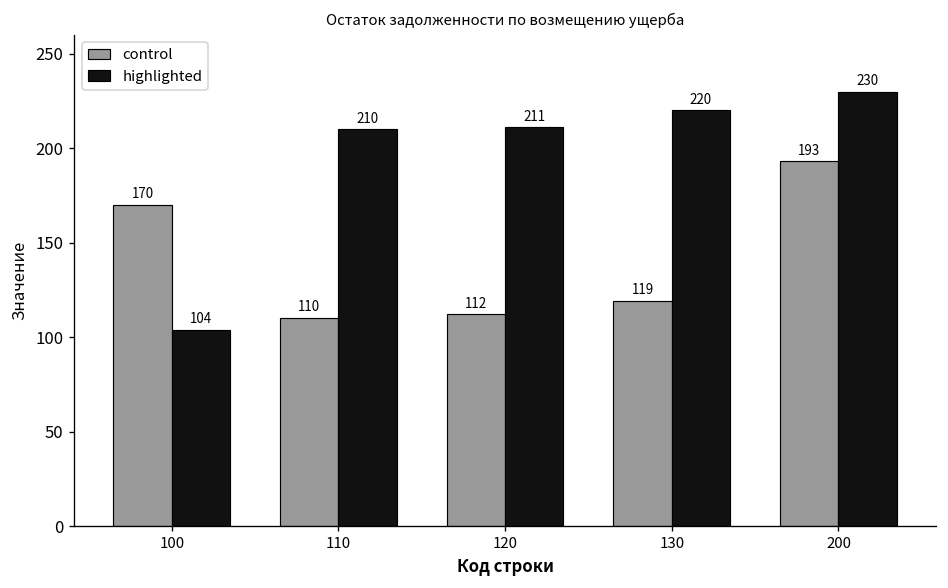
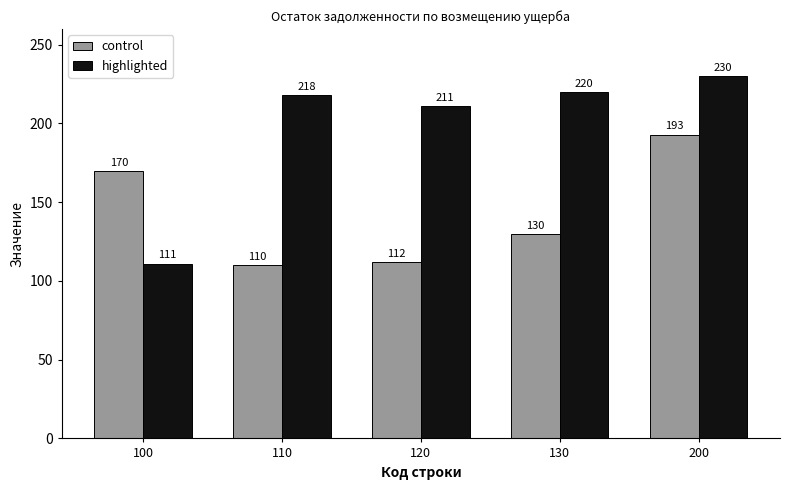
  {
    "control": {
      "100": 170,
      "110": 110,
      "120": 112,
-     "130": 119,
+     "130": 130,
      "200": 193
    },
    "highlighted": {
-     "100": 104,
-     "110": 210,
+     "100": 111,
+     "110": 218,
      "120": 211,
      "130": 220,
      "200": 230
    }
  }
